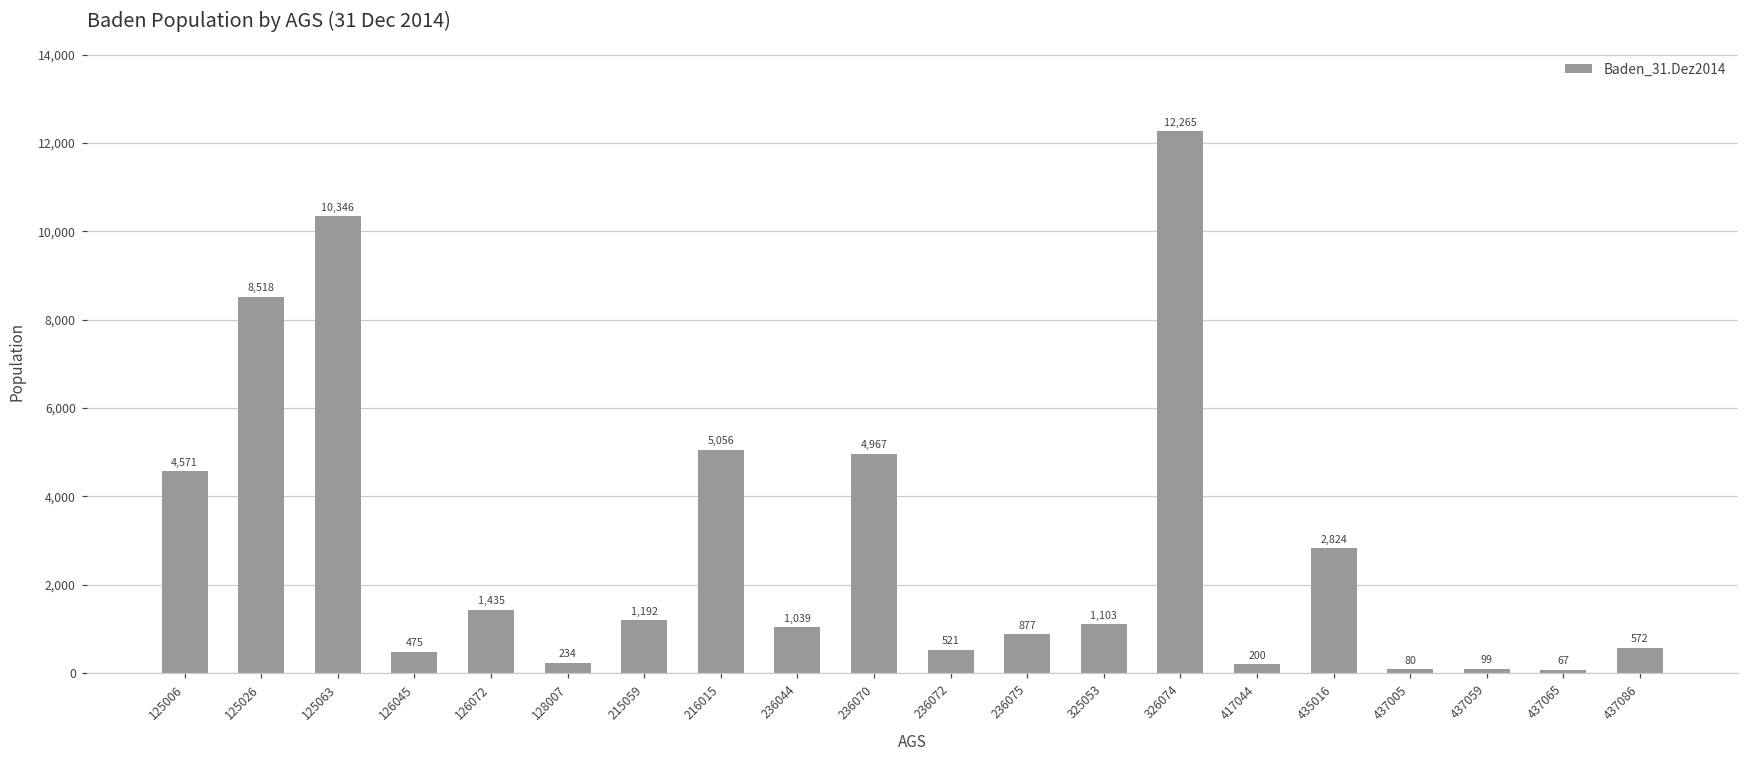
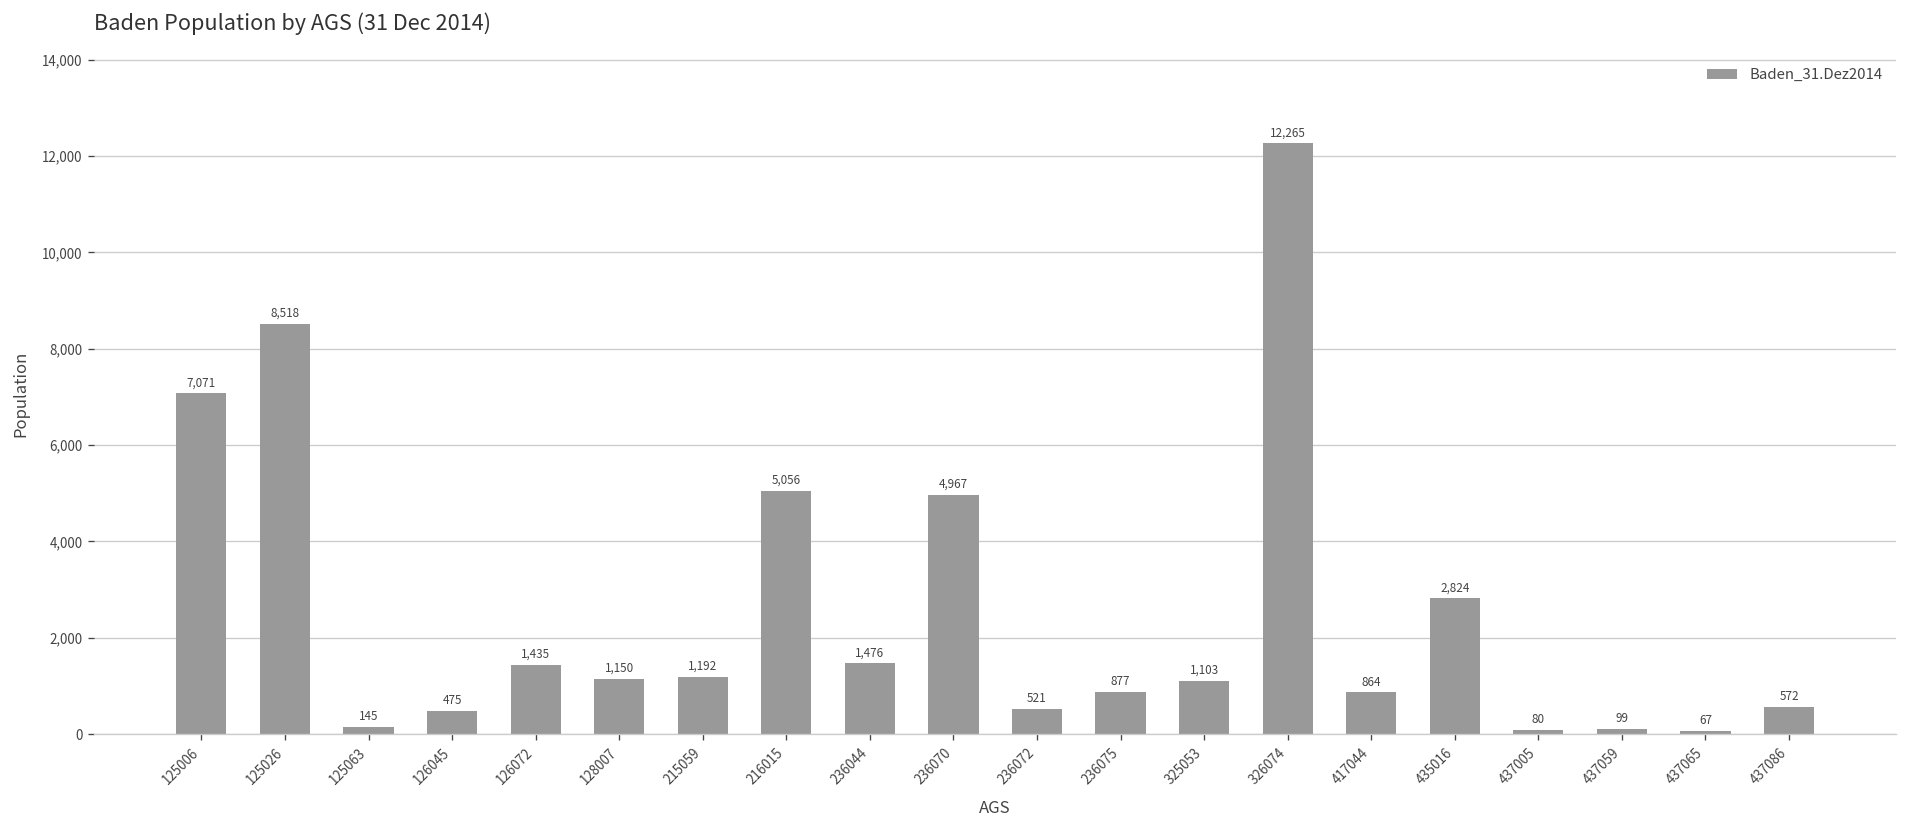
  {
-   "125006": "4,571",
+   "125006": "7,071",
    "125026": "8,518",
-   "125063": "10,346",
+   "125063": "145",
    "126045": "475",
    "126072": "1,435",
-   "128007": "234",
+   "128007": "1,150",
    "215059": "1,192",
    "216015": "5,056",
-   "236044": "1,039",
+   "236044": "1,476",
    "236070": "4,967",
    "236072": "521",
    "236075": "877",
    "325053": "1,103",
    "326074": "12,265",
-   "417044": "200",
+   "417044": "864",
    "435016": "2,824",
    "437005": "80",
    "437059": "99",
    "437065": "67",
    "437086": "572"
  }
